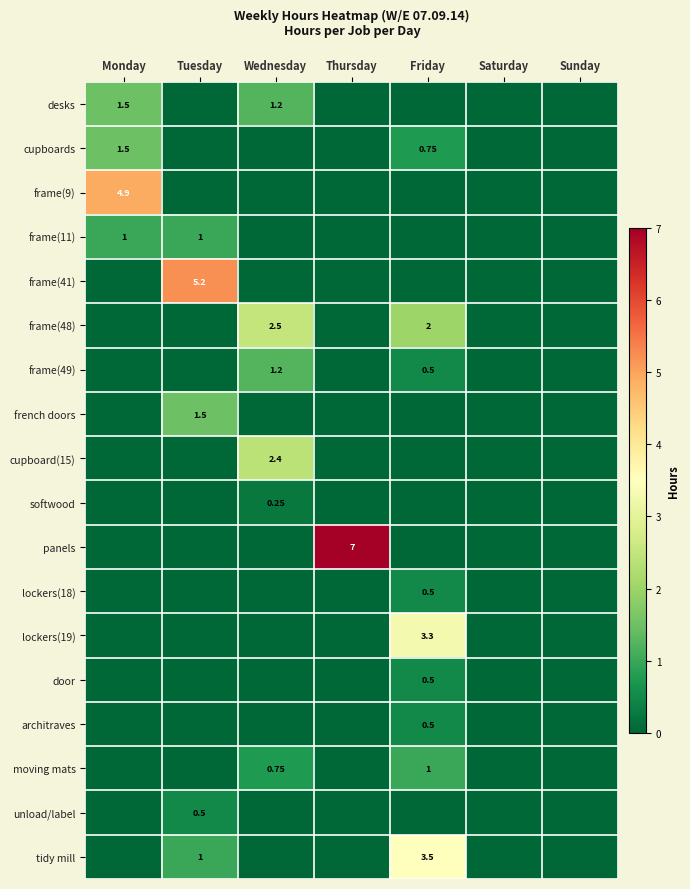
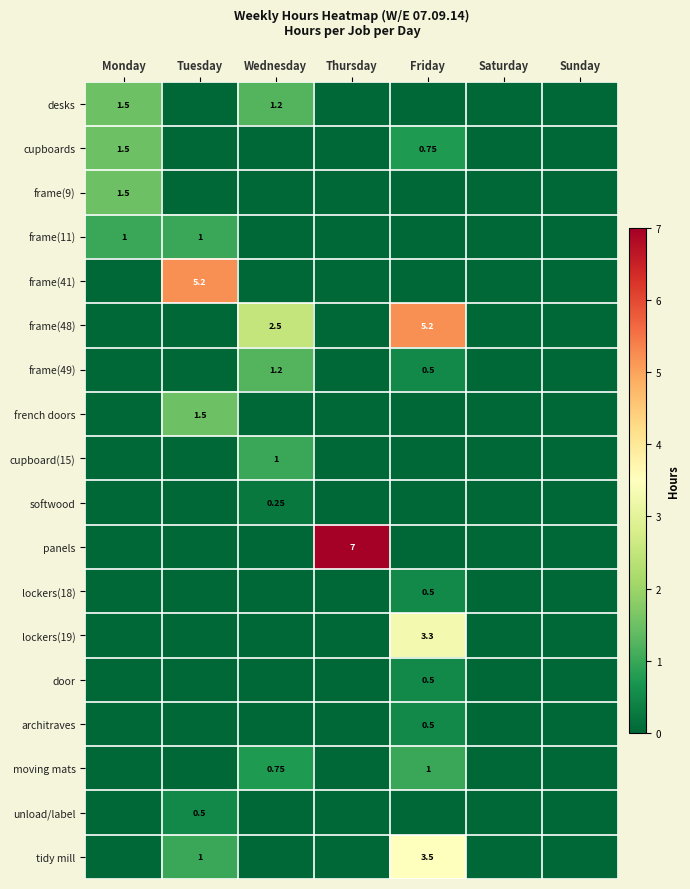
  {
    "desks": {
      "Monday": 1.5,
      "Wednesday": 1.2
    },
    "cupboards": {
      "Monday": 1.5,
      "Friday": 0.75
    },
    "frame(9)": {
-     "Monday": 4.9
+     "Monday": 1.5
    },
    "frame(11)": {
      "Monday": 1,
      "Tuesday": 1
    },
    "frame(41)": {
      "Tuesday": 5.2
    },
    "frame(48)": {
      "Wednesday": 2.5,
-     "Friday": 2
+     "Friday": 5.2
    },
    "frame(49)": {
      "Wednesday": 1.2,
      "Friday": 0.5
    },
    "french doors": {
      "Tuesday": 1.5
    },
    "cupboard(15)": {
-     "Wednesday": 2.4
+     "Wednesday": 1
    },
    "softwood": {
      "Wednesday": 0.25
    },
    "panels": {
      "Thursday": 7
    },
    "lockers(18)": {
      "Friday": 0.5
    },
    "lockers(19)": {
      "Friday": 3.3
    },
    "door": {
      "Friday": 0.5
    },
    "architraves": {
      "Friday": 0.5
    },
    "moving mats": {
      "Wednesday": 0.75,
      "Friday": 1
    },
    "unload/label": {
      "Tuesday": 0.5
    },
    "tidy mill": {
      "Tuesday": 1,
      "Friday": 3.5
    }
  }
